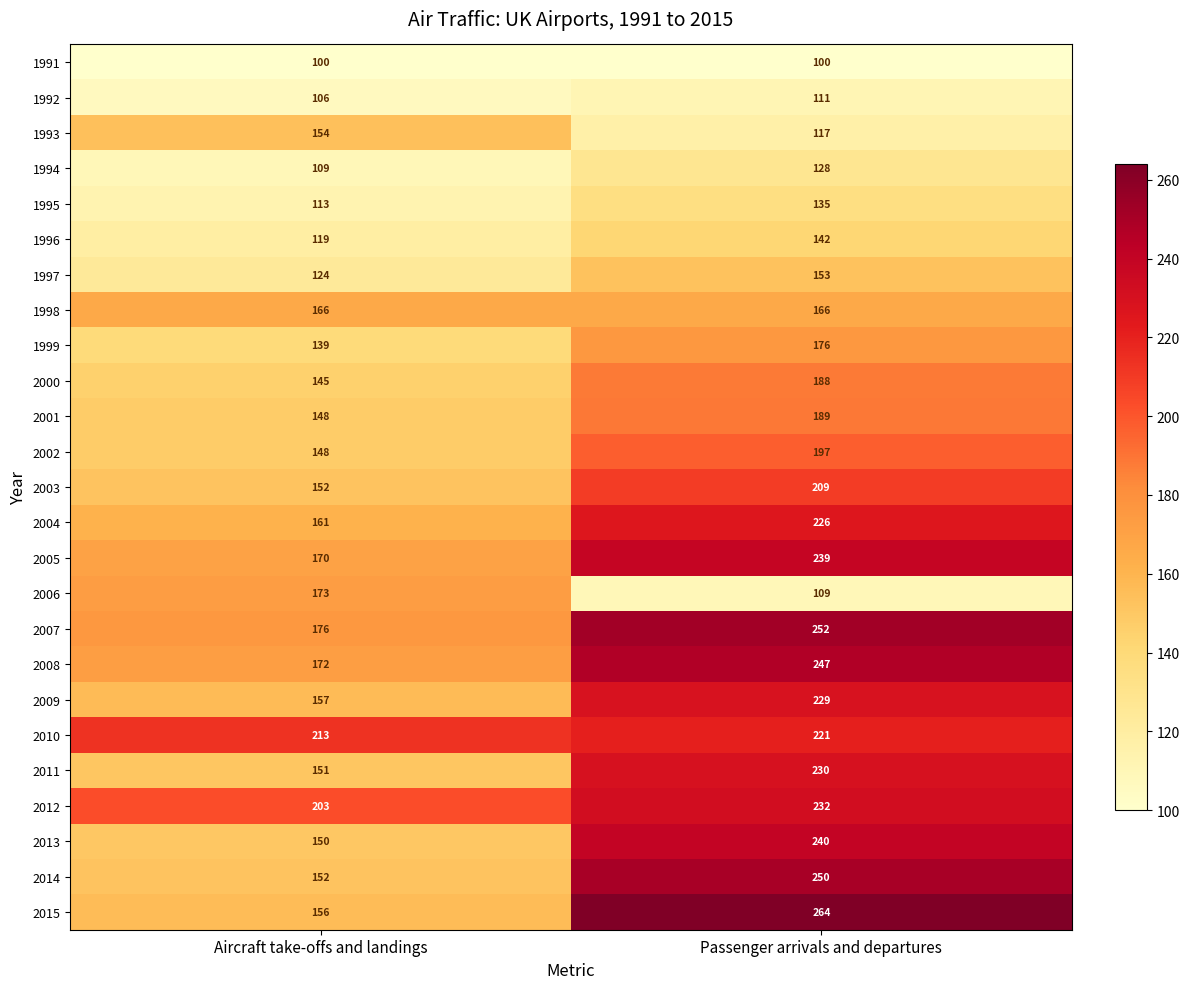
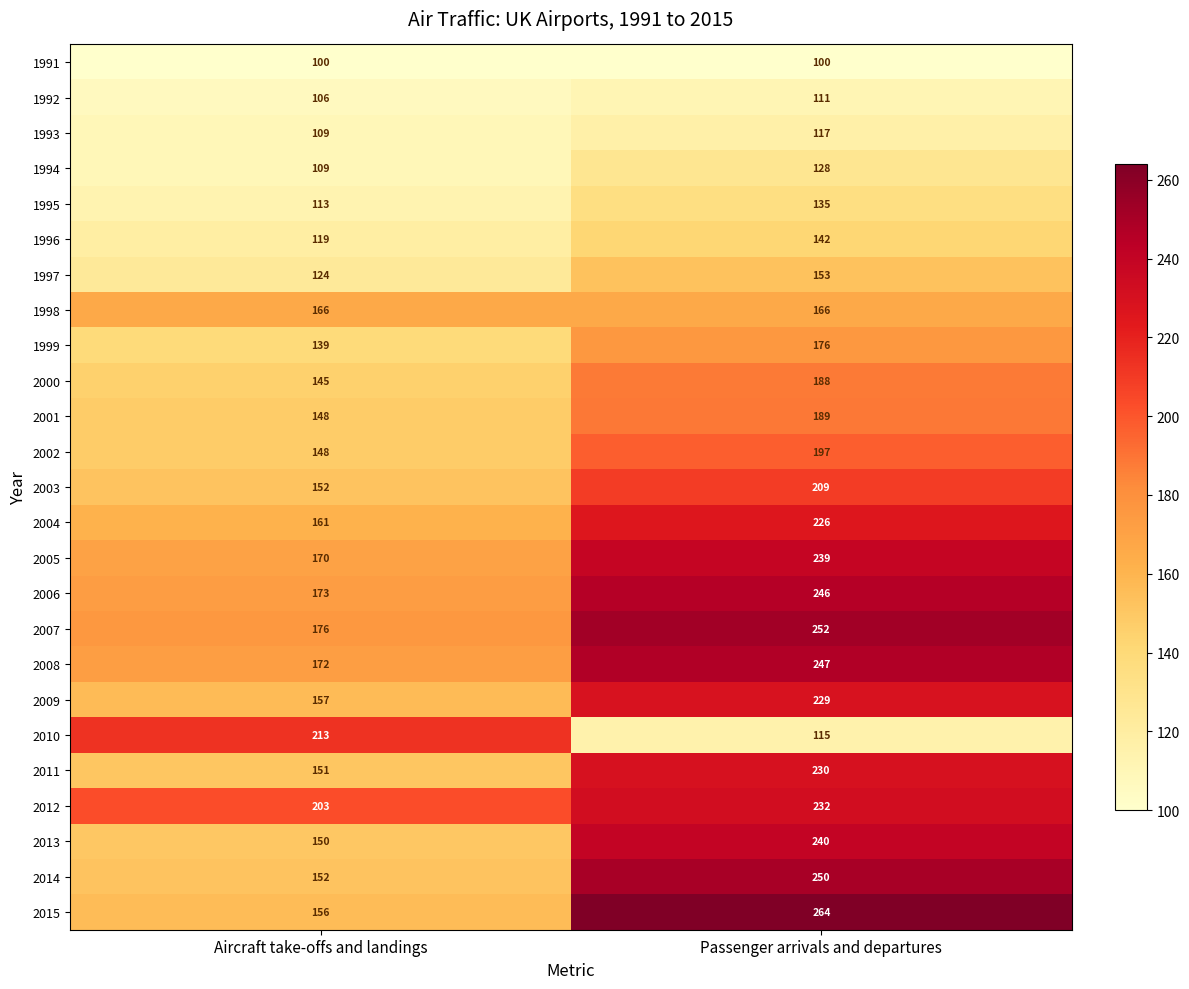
  {
    "1991": {
      "Aircraft take-offs and landings": 100,
      "Passenger arrivals and departures": 100
    },
    "1992": {
      "Aircraft take-offs and landings": 106,
      "Passenger arrivals and departures": 111
    },
    "1993": {
-     "Aircraft take-offs and landings": 154,
+     "Aircraft take-offs and landings": 109,
      "Passenger arrivals and departures": 117
    },
    "1994": {
      "Aircraft take-offs and landings": 109,
      "Passenger arrivals and departures": 128
    },
    "1995": {
      "Aircraft take-offs and landings": 113,
      "Passenger arrivals and departures": 135
    },
    "1996": {
      "Aircraft take-offs and landings": 119,
      "Passenger arrivals and departures": 142
    },
    "1997": {
      "Aircraft take-offs and landings": 124,
      "Passenger arrivals and departures": 153
    },
    "1998": {
      "Aircraft take-offs and landings": 166,
      "Passenger arrivals and departures": 166
    },
    "1999": {
      "Aircraft take-offs and landings": 139,
      "Passenger arrivals and departures": 176
    },
    "2000": {
      "Aircraft take-offs and landings": 145,
      "Passenger arrivals and departures": 188
    },
    "2001": {
      "Aircraft take-offs and landings": 148,
      "Passenger arrivals and departures": 189
    },
    "2002": {
      "Aircraft take-offs and landings": 148,
      "Passenger arrivals and departures": 197
    },
    "2003": {
      "Aircraft take-offs and landings": 152,
      "Passenger arrivals and departures": 209
    },
    "2004": {
      "Aircraft take-offs and landings": 161,
      "Passenger arrivals and departures": 226
    },
    "2005": {
      "Aircraft take-offs and landings": 170,
      "Passenger arrivals and departures": 239
    },
    "2006": {
      "Aircraft take-offs and landings": 173,
-     "Passenger arrivals and departures": 109
+     "Passenger arrivals and departures": 246
    },
    "2007": {
      "Aircraft take-offs and landings": 176,
      "Passenger arrivals and departures": 252
    },
    "2008": {
      "Aircraft take-offs and landings": 172,
      "Passenger arrivals and departures": 247
    },
    "2009": {
      "Aircraft take-offs and landings": 157,
      "Passenger arrivals and departures": 229
    },
    "2010": {
      "Aircraft take-offs and landings": 213,
-     "Passenger arrivals and departures": 221
+     "Passenger arrivals and departures": 115
    },
    "2011": {
      "Aircraft take-offs and landings": 151,
      "Passenger arrivals and departures": 230
    },
    "2012": {
      "Aircraft take-offs and landings": 203,
      "Passenger arrivals and departures": 232
    },
    "2013": {
      "Aircraft take-offs and landings": 150,
      "Passenger arrivals and departures": 240
    },
    "2014": {
      "Aircraft take-offs and landings": 152,
      "Passenger arrivals and departures": 250
    },
    "2015": {
      "Aircraft take-offs and landings": 156,
      "Passenger arrivals and departures": 264
    }
  }
